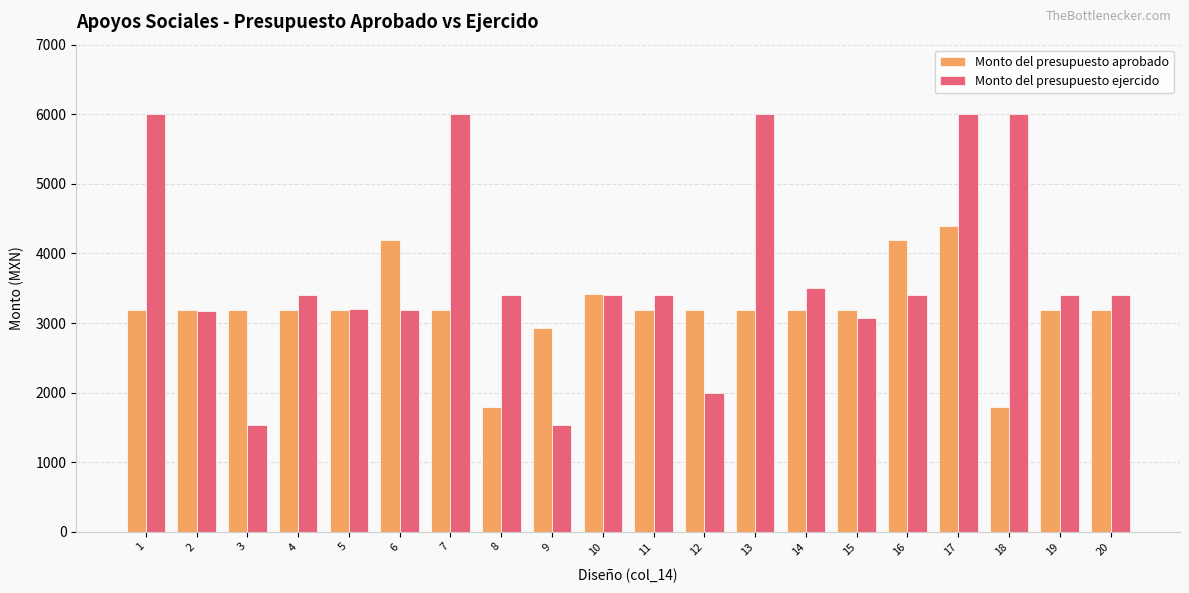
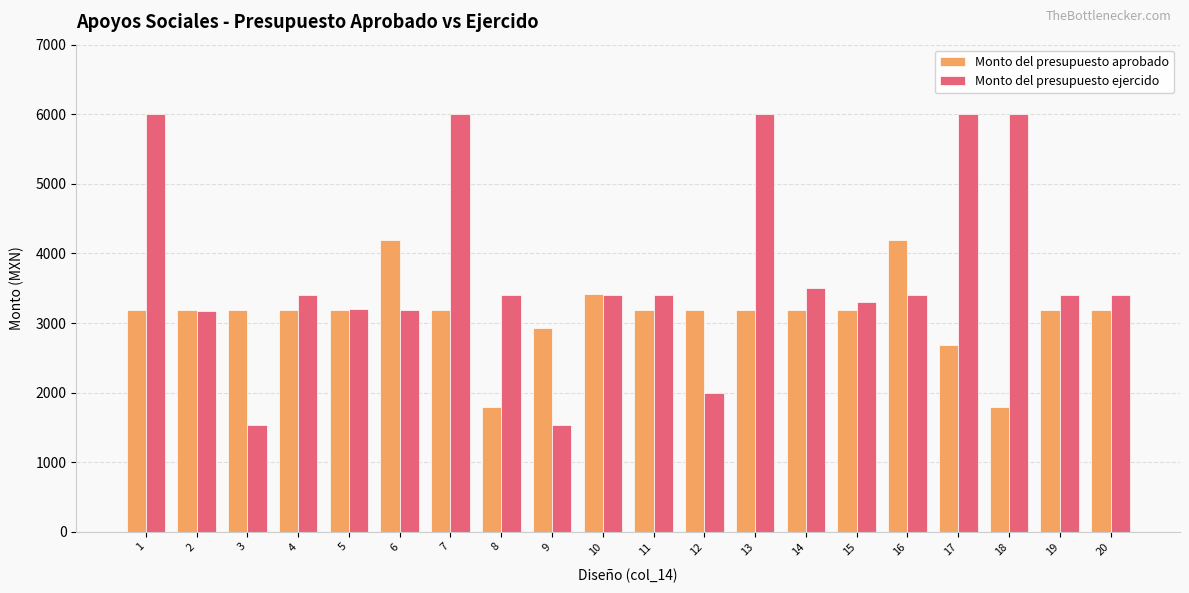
  {
    "Monto del presupuesto aprobado": {
      "1": 3200,
      "2": 3200,
      "3": 3200,
      "4": 3200,
      "5": 3200,
      "6": 4200,
      "7": 3200,
      "8": 1800,
      "9": 2900,
      "10": 3400,
      "11": 3200,
      "12": 3200,
      "13": 3200,
      "14": 3200,
      "15": 3200,
      "16": 4200,
-     "17": 4400,
+     "17": 2700,
      "18": 1800,
      "19": 3200,
      "20": 3200
    },
    "Monto del presupuesto ejercido": {
      "1": 6000,
      "2": 3200,
      "3": 1500,
      "4": 3400,
      "5": 3200,
      "6": 3200,
      "7": 6000,
      "8": 3400,
      "9": 1500,
      "10": 3400,
      "11": 3400,
      "12": 2000,
      "13": 6000,
      "14": 3500,
-     "15": 3100,
+     "15": 3300,
      "16": 3400,
      "17": 6000,
      "18": 6000,
      "19": 3400,
      "20": 3400
    }
  }
